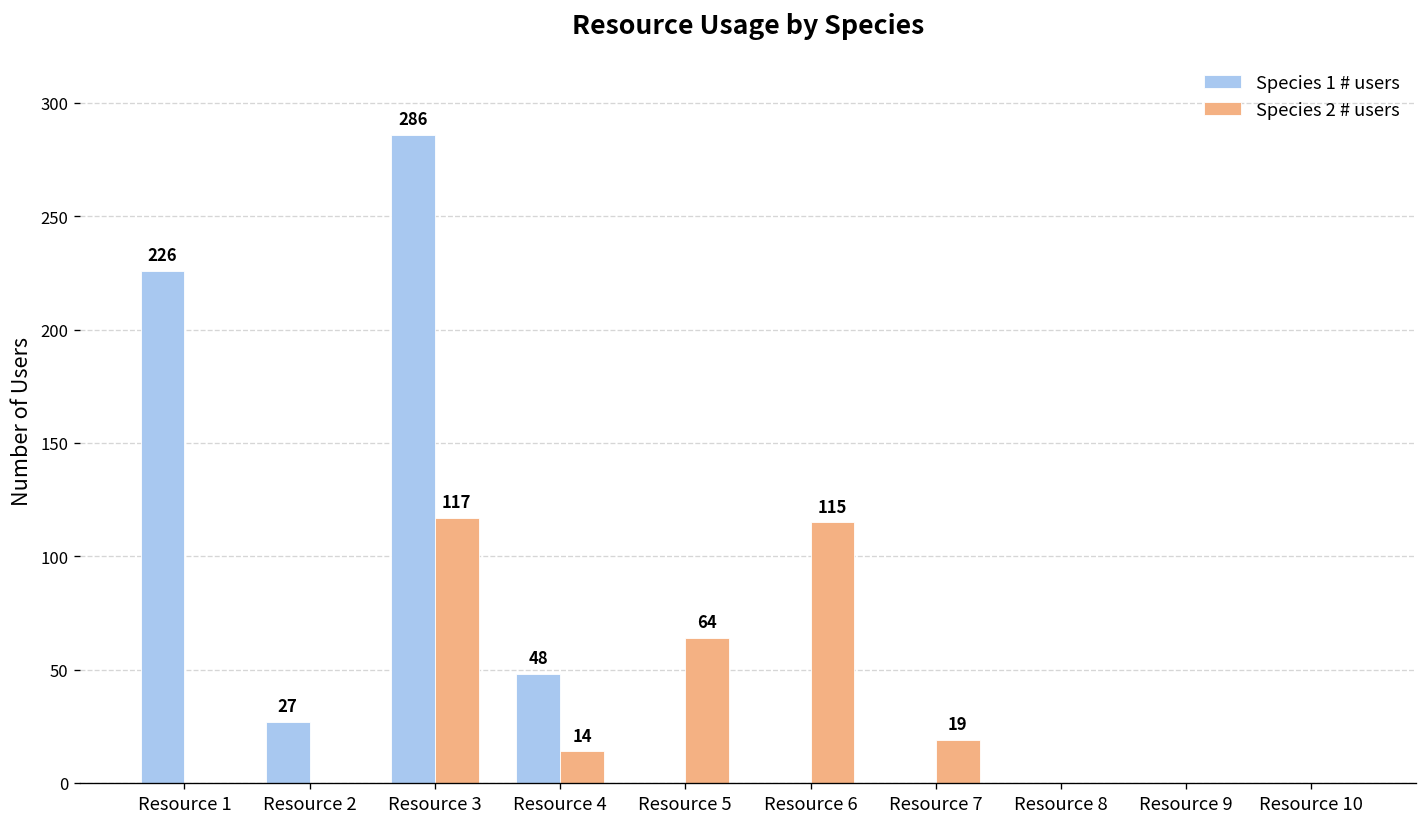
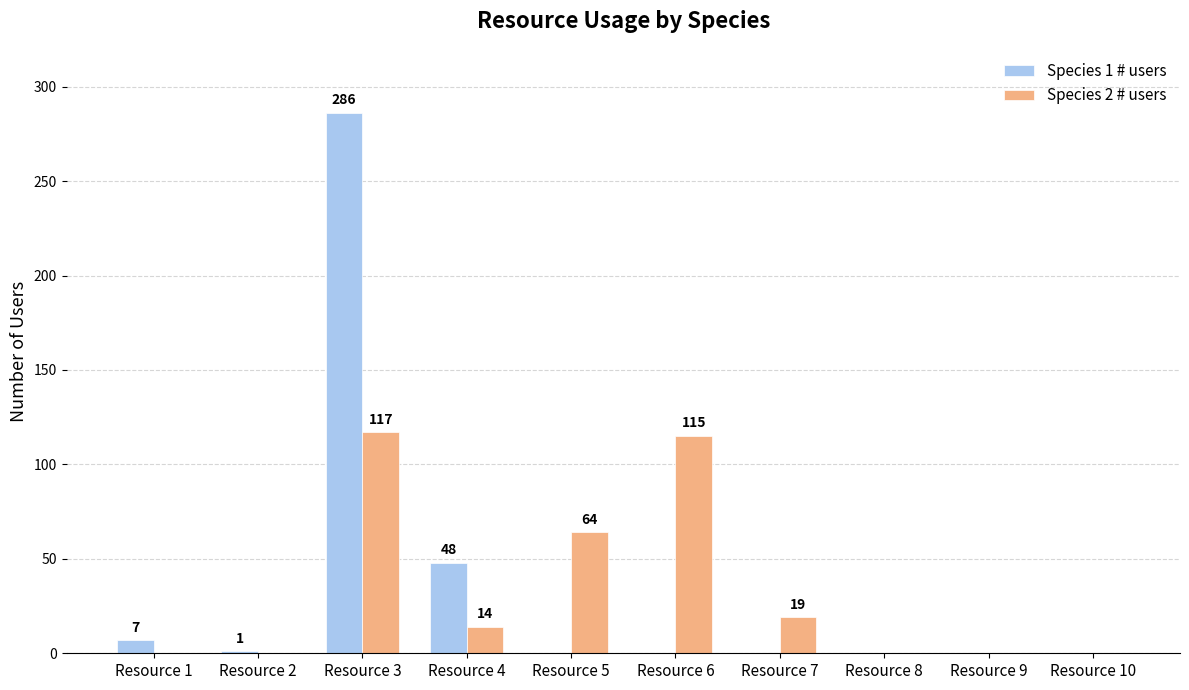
  {
    "Species 1 # users": {
-     "Resource 1": 226,
-     "Resource 2": 27,
+     "Resource 1": 7,
+     "Resource 2": 1,
      "Resource 3": 286,
      "Resource 4": 48
    },
    "Species 2 # users": {
      "Resource 3": 117,
      "Resource 4": 14,
      "Resource 5": 64,
      "Resource 6": 115,
      "Resource 7": 19
    }
  }
